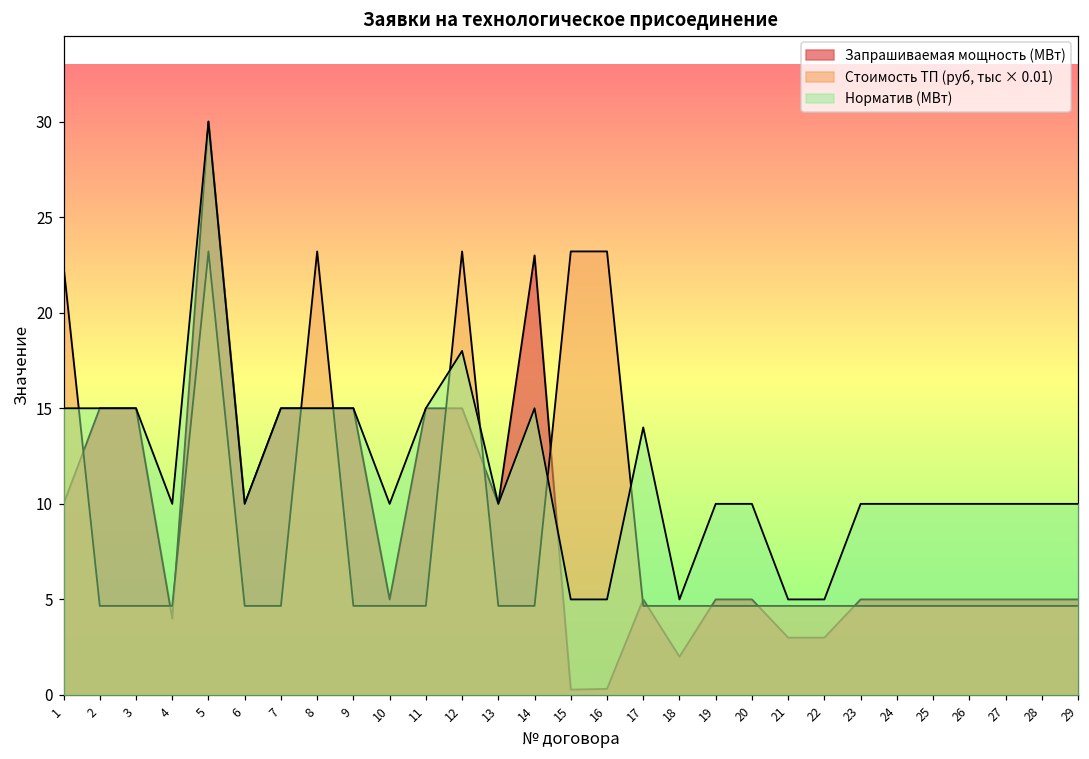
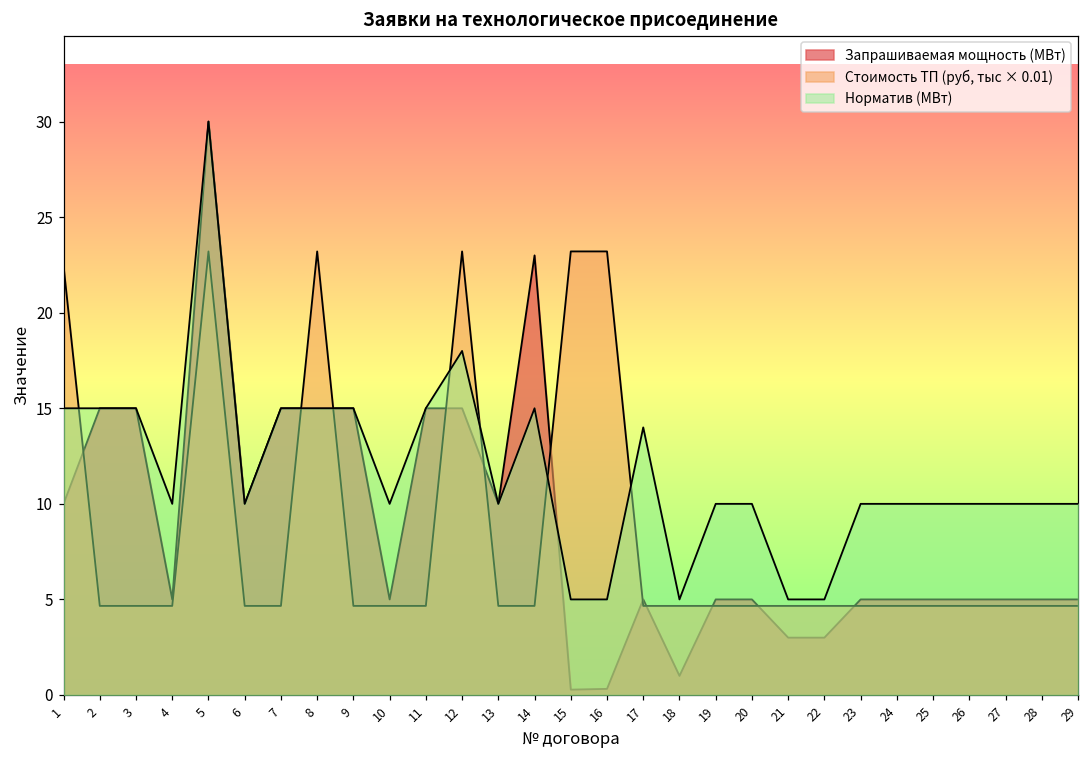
  {
    "Запрашиваемая мощность (МВт)": {
      "1": 10,
-     "4": 4,
+     "4": 5,
      "10": 5,
      "12": 15,
      "14": 23,
      "15": 0.3,
      "16": 0.3,
      "17": 5,
-     "18": 2,
+     "18": 1,
      "19": 5,
      "20": 5,
      "21": 3,
      "22": 3,
      "23": 5,
      "24": 5,
      "25": 5,
      "26": 5,
      "27": 5,
      "28": 5,
      "29": 5
    },
    "Стоимость ТП (руб, тыс × 0.01)": {
      "1": 22.5,
      "2": 4.7,
      "3": 4.7,
      "4": 4.7,
      "5": 23.2,
      "6": 4.7,
      "7": 4.7,
      "8": 23.2,
      "9": 4.7,
      "10": 4.7,
      "11": 4.7,
      "12": 23.2,
      "13": 4.7,
      "14": 4.7,
      "15": 23.2,
      "16": 23.2,
      "17": 4.7,
      "18": 4.7,
      "19": 4.7,
      "20": 4.7,
      "21": 4.7,
      "22": 4.7,
      "23": 4.7,
      "24": 4.7,
      "25": 4.7,
      "26": 4.7,
      "27": 4.7,
      "28": 4.7,
      "29": 4.7
    },
    "Норматив (МВт)": {
      "1": 15,
      "4": 10,
      "10": 10,
      "12": 18,
      "14": 15,
      "15": 5,
      "16": 5,
      "17": 14,
      "18": 5,
      "19": 10,
      "20": 10,
      "21": 5,
      "22": 5,
      "23": 10,
      "24": 10,
      "25": 10,
      "26": 10,
      "27": 10,
      "28": 10,
      "29": 10
    }
  }
